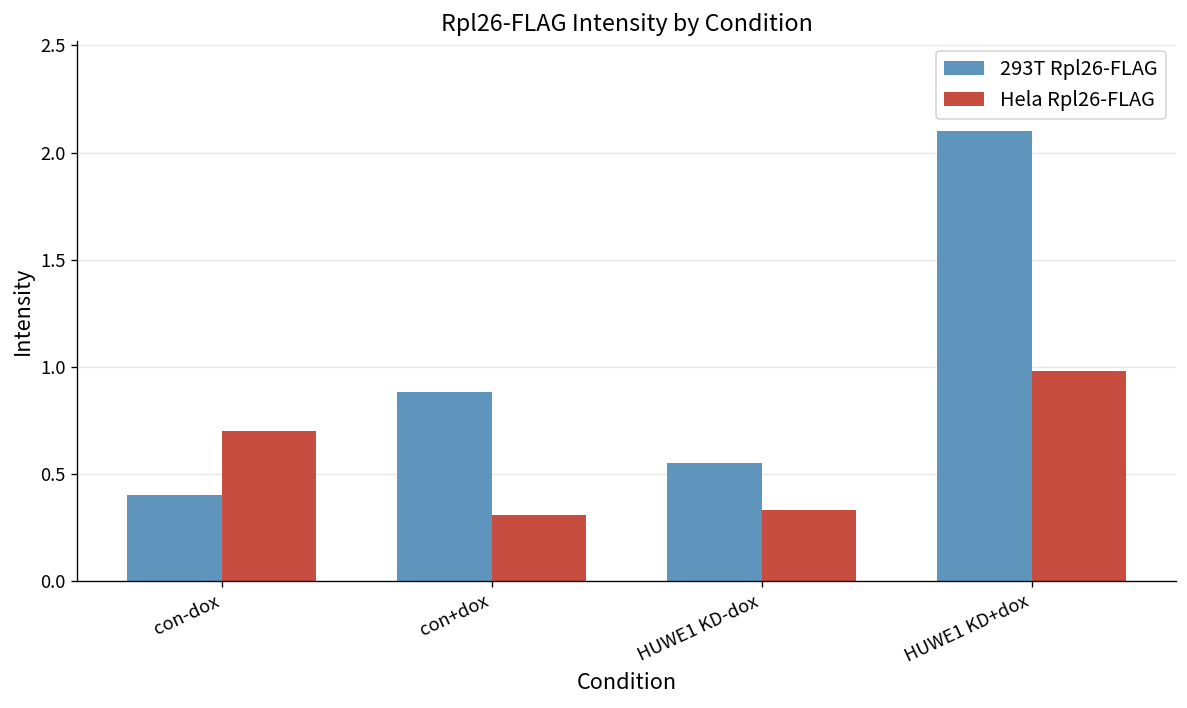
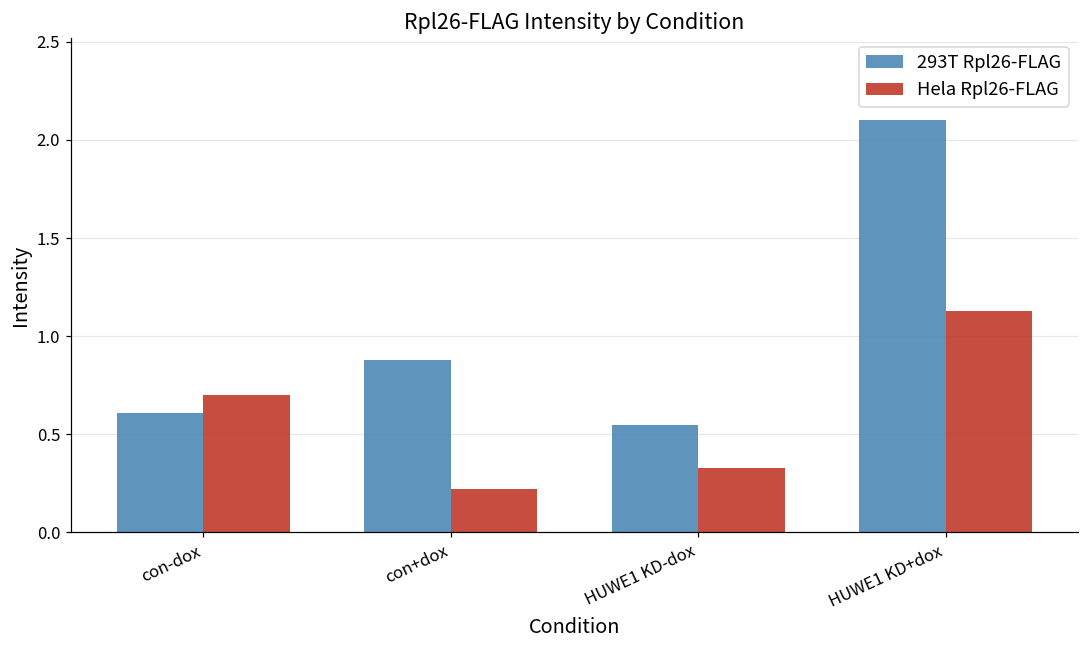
  {
    "293T Rpl26-FLAG": {
-     "con-dox": 0.40,
+     "con-dox": 0.61,
      "con+dox": 0.88,
      "HUWE1 KD-dox": 0.55,
      "HUWE1 KD+dox": 2.10
    },
    "Hela Rpl26-FLAG": {
      "con-dox": 0.70,
-     "con+dox": 0.31,
+     "con+dox": 0.22,
      "HUWE1 KD-dox": 0.33,
-     "HUWE1 KD+dox": 0.98
+     "HUWE1 KD+dox": 1.13
    }
  }
